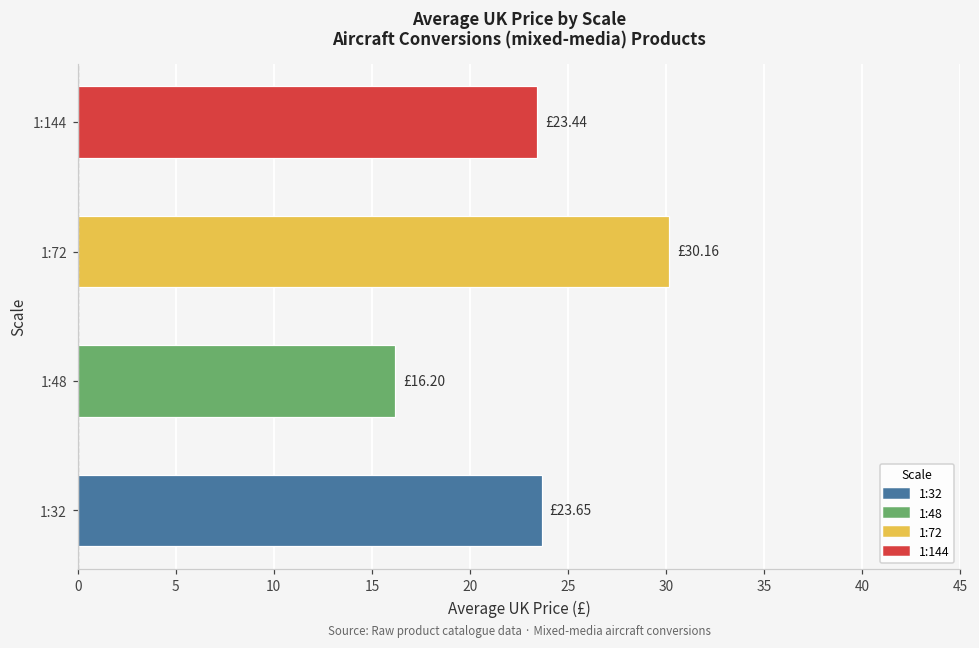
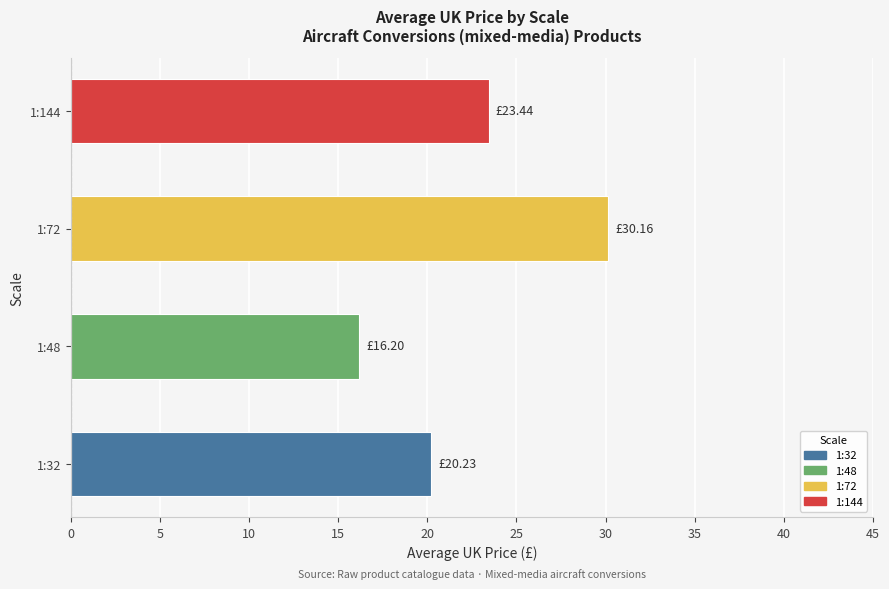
  {
    "1:144": "£23.44",
    "1:72": "£30.16",
    "1:48": "£16.20",
-   "1:32": "£23.65"
+   "1:32": "£20.23"
  }
